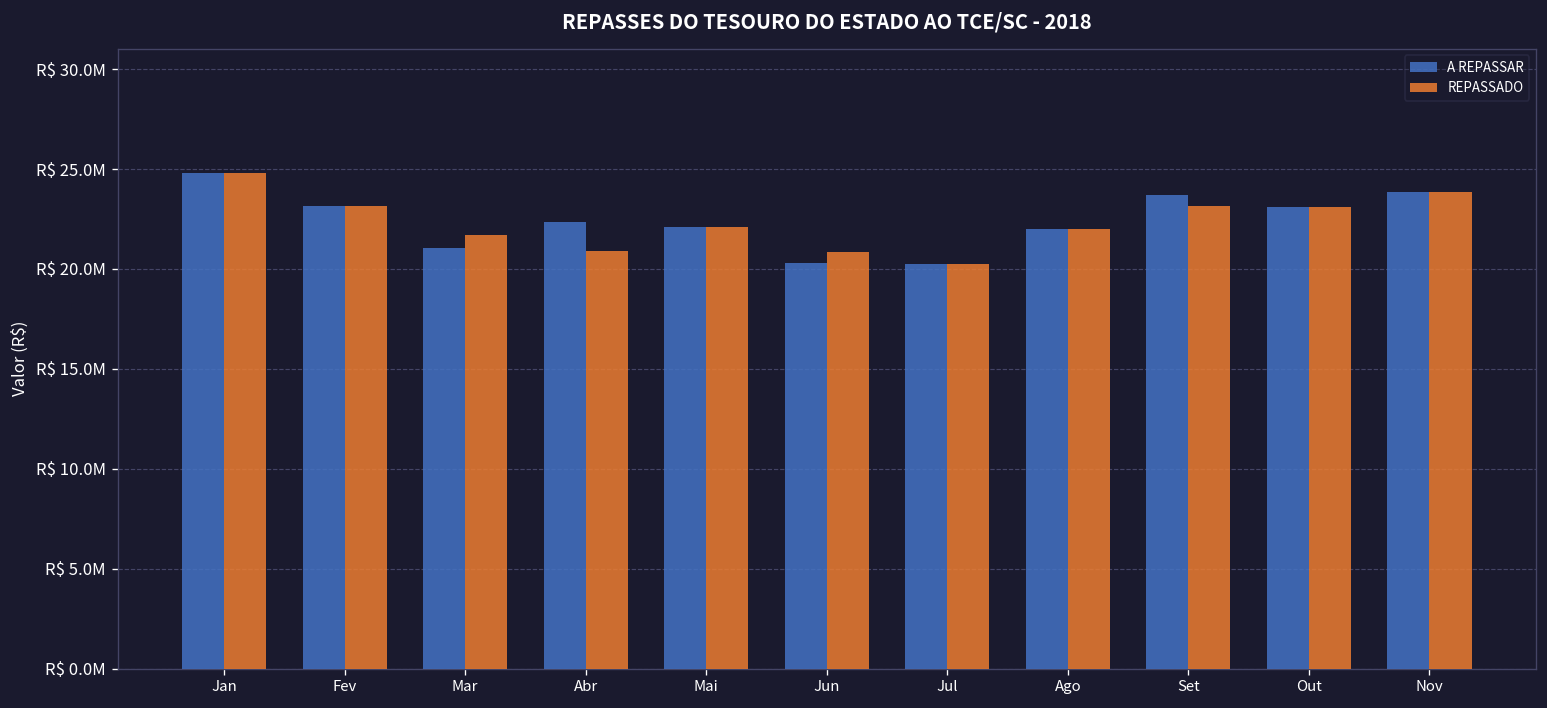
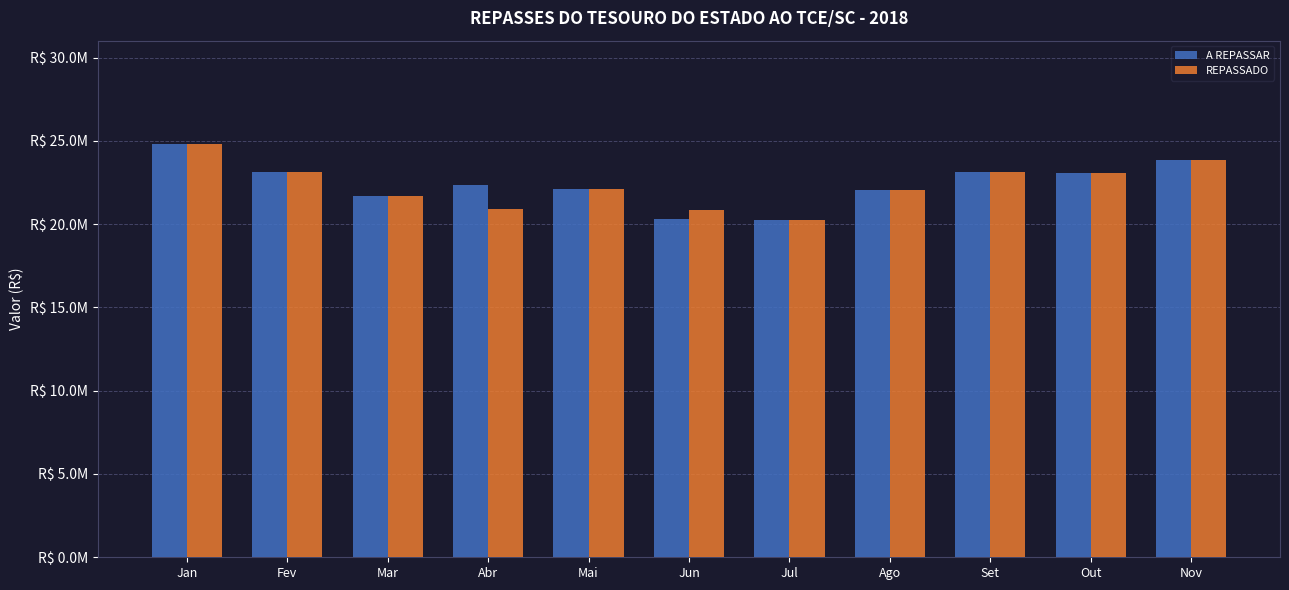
  {
    "A REPASSAR": {
      "Jan": "R$ 24800000",
      "Fev": "R$ 23200000",
-     "Mar": "R$ 21100000",
+     "Mar": "R$ 21700000",
      "Abr": "R$ 22400000",
      "Mai": "R$ 22100000",
      "Jun": "R$ 20300000",
      "Jul": "R$ 20200000",
      "Ago": "R$ 22000000",
-     "Set": "R$ 23700000",
+     "Set": "R$ 23200000",
      "Out": "R$ 23100000",
      "Nov": "R$ 23800000"
    },
    "REPASSADO": {
      "Jan": "R$ 24800000",
      "Fev": "R$ 23200000",
      "Mar": "R$ 21700000",
      "Abr": "R$ 20900000",
      "Mai": "R$ 22100000",
      "Jun": "R$ 20900000",
      "Jul": "R$ 20200000",
      "Ago": "R$ 22000000",
      "Set": "R$ 23200000",
      "Out": "R$ 23100000",
      "Nov": "R$ 23800000"
    }
  }
